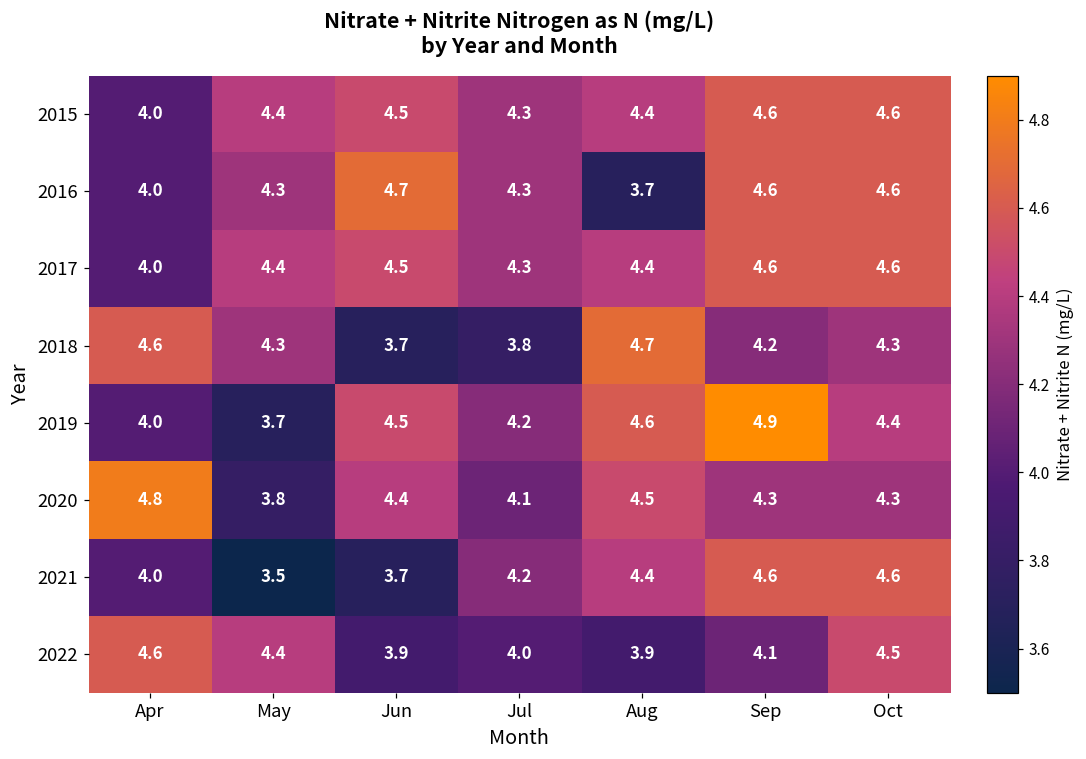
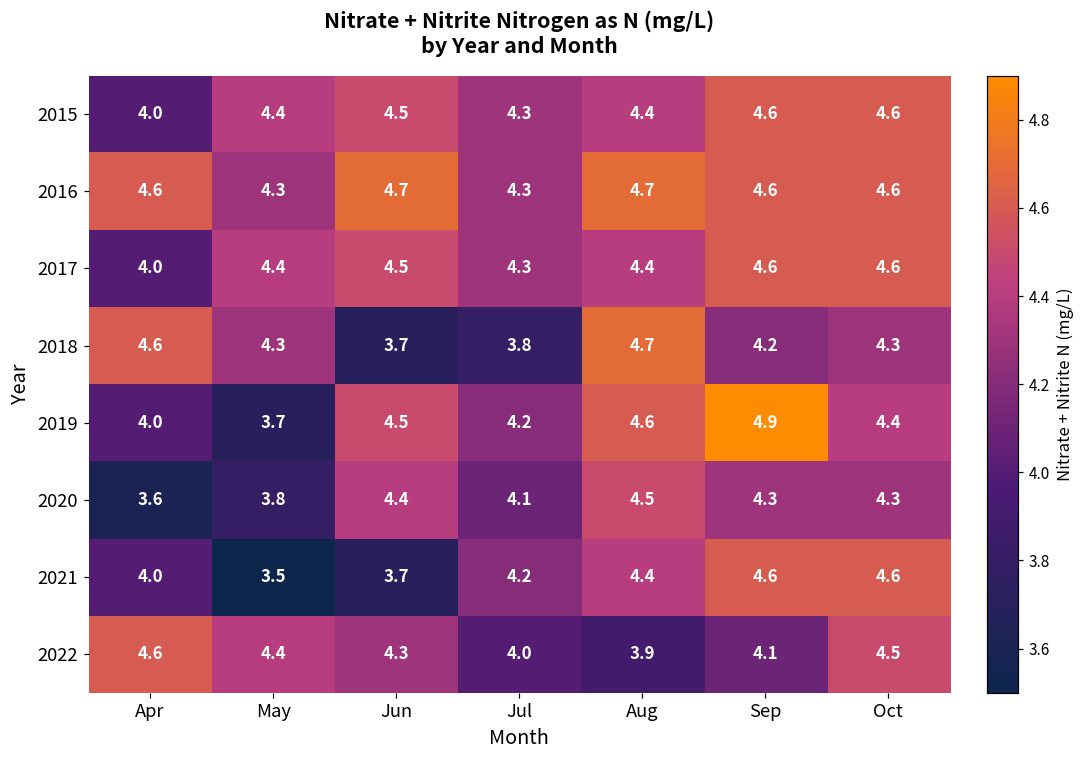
  {
    "2015": {
      "Apr": 4.0,
      "May": 4.4,
      "Jun": 4.5,
      "Jul": 4.3,
      "Aug": 4.4,
      "Sep": 4.6,
      "Oct": 4.6
    },
    "2016": {
-     "Apr": 4.0,
+     "Apr": 4.6,
      "May": 4.3,
      "Jun": 4.7,
      "Jul": 4.3,
-     "Aug": 3.7,
+     "Aug": 4.7,
      "Sep": 4.6,
      "Oct": 4.6
    },
    "2017": {
      "Apr": 4.0,
      "May": 4.4,
      "Jun": 4.5,
      "Jul": 4.3,
      "Aug": 4.4,
      "Sep": 4.6,
      "Oct": 4.6
    },
    "2018": {
      "Apr": 4.6,
      "May": 4.3,
      "Jun": 3.7,
      "Jul": 3.8,
      "Aug": 4.7,
      "Sep": 4.2,
      "Oct": 4.3
    },
    "2019": {
      "Apr": 4.0,
      "May": 3.7,
      "Jun": 4.5,
      "Jul": 4.2,
      "Aug": 4.6,
      "Sep": 4.9,
      "Oct": 4.4
    },
    "2020": {
-     "Apr": 4.8,
+     "Apr": 3.6,
      "May": 3.8,
      "Jun": 4.4,
      "Jul": 4.1,
      "Aug": 4.5,
      "Sep": 4.3,
      "Oct": 4.3
    },
    "2021": {
      "Apr": 4.0,
      "May": 3.5,
      "Jun": 3.7,
      "Jul": 4.2,
      "Aug": 4.4,
      "Sep": 4.6,
      "Oct": 4.6
    },
    "2022": {
      "Apr": 4.6,
      "May": 4.4,
-     "Jun": 3.9,
+     "Jun": 4.3,
      "Jul": 4.0,
      "Aug": 3.9,
      "Sep": 4.1,
      "Oct": 4.5
    }
  }
